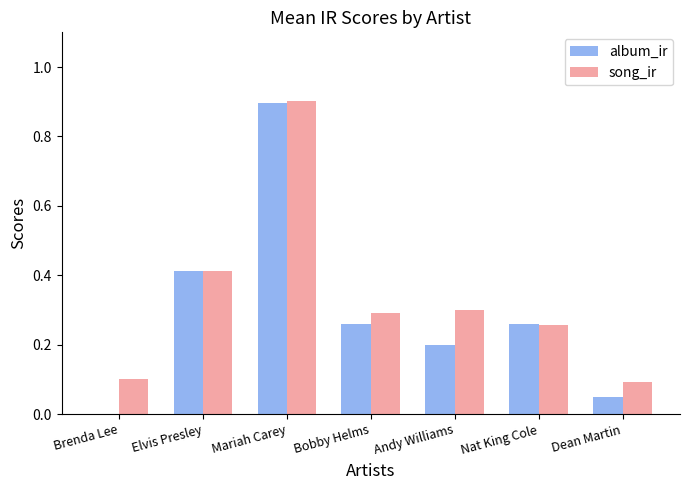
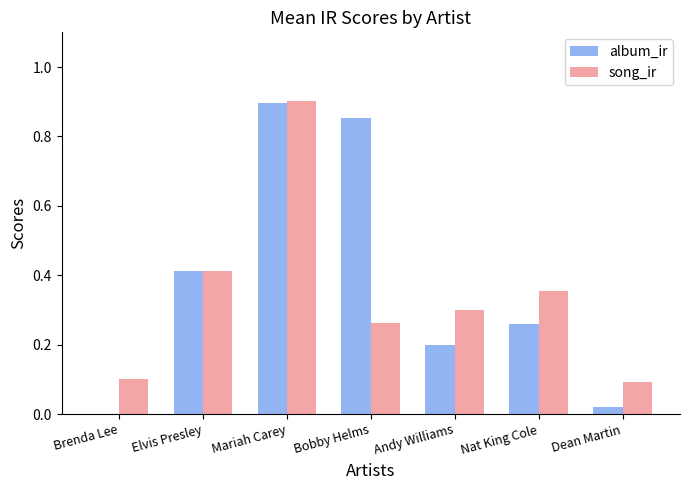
  {
    "album_ir": {
      "Brenda Lee": 0.00,
      "Elvis Presley": 0.41,
      "Mariah Carey": 0.90,
-     "Bobby Helms": 0.26,
+     "Bobby Helms": 0.85,
      "Andy Williams": 0.20,
      "Nat King Cole": 0.26,
-     "Dean Martin": 0.05
+     "Dean Martin": 0.02
    },
    "song_ir": {
      "Brenda Lee": 0.10,
      "Elvis Presley": 0.41,
      "Mariah Carey": 0.90,
-     "Bobby Helms": 0.29,
+     "Bobby Helms": 0.26,
      "Andy Williams": 0.30,
-     "Nat King Cole": 0.26,
+     "Nat King Cole": 0.36,
      "Dean Martin": 0.09
    }
  }
